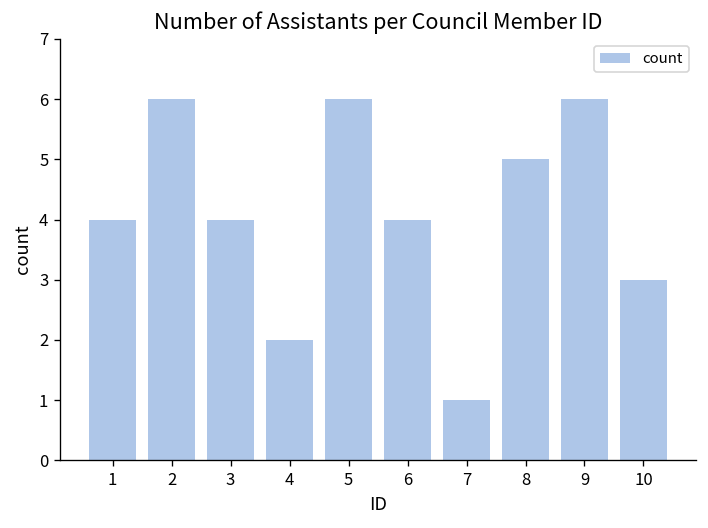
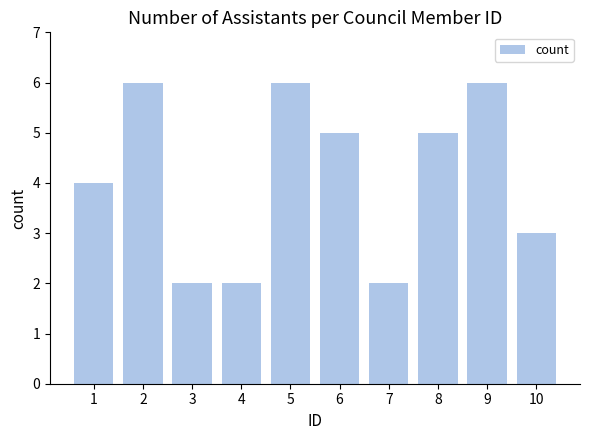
  {
    "1": 4,
    "2": 6,
-   "3": 4,
+   "3": 2,
    "4": 2,
    "5": 6,
-   "6": 4,
-   "7": 1,
+   "6": 5,
+   "7": 2,
    "8": 5,
    "9": 6,
    "10": 3
  }
